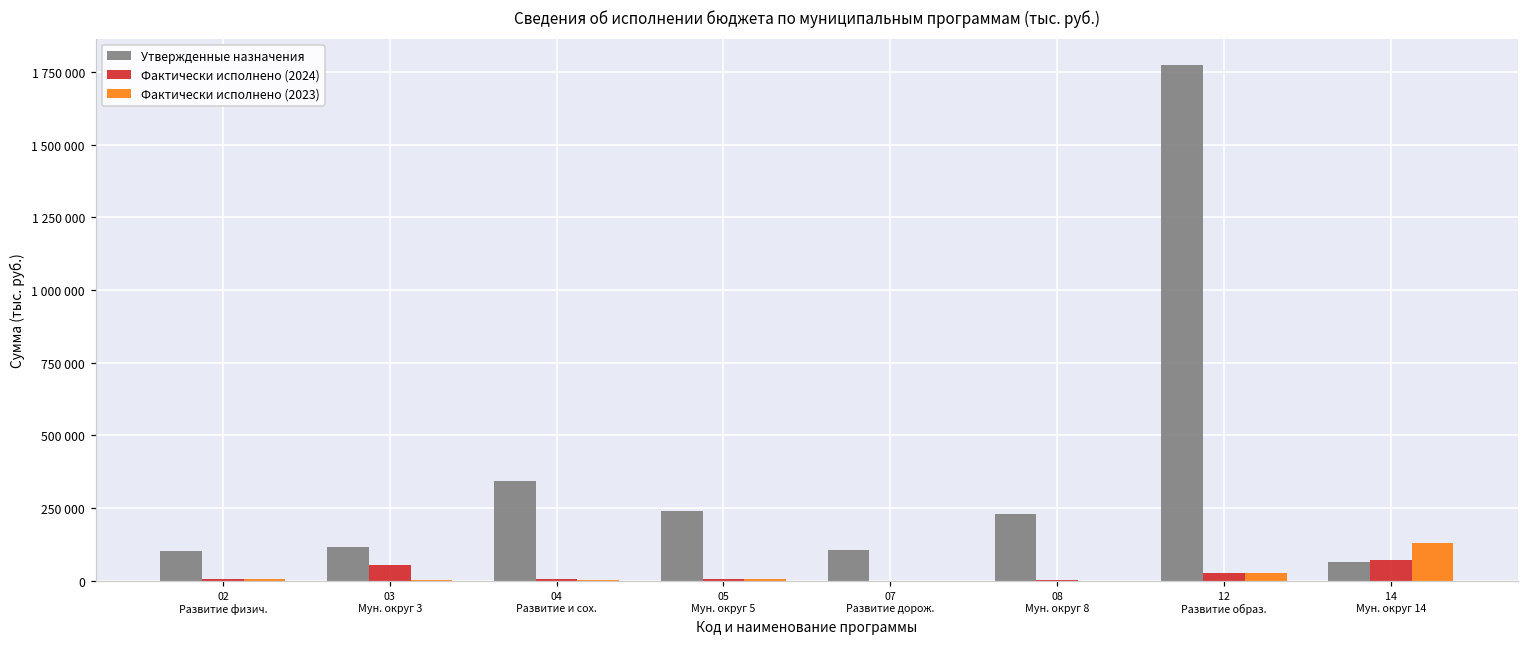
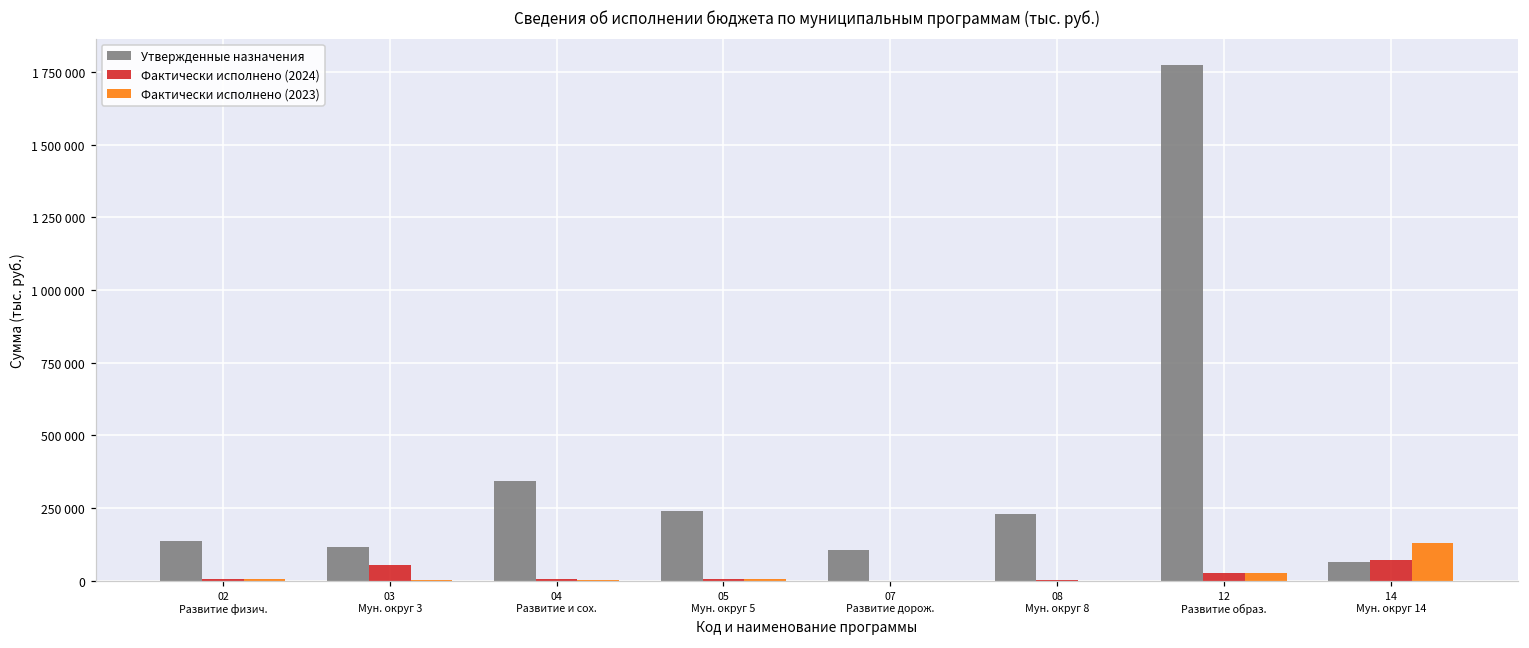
  {
    "Утвержденные назначения": {
-     "02 Развитие физич.": 100000,
+     "02 Развитие физич.": 140000,
      "03 Мун. округ 3": 120000,
      "04 Развитие и сох.": 340000,
      "05 Мун. округ 5": 240000,
      "07 Развитие дорож.": 110000,
      "08 Мун. округ 8": 230000,
      "12 Развитие образ.": 1780000,
      "14 Мун. округ 14": 60000
    },
    "Фактически исполнено (2024)": {
      "03 Мун. округ 3": 50000,
      "12 Развитие образ.": 30000,
      "14 Мун. округ 14": 70000
    },
    "Фактически исполнено (2023)": {
      "12 Развитие образ.": 30000,
      "14 Мун. округ 14": 130000
    }
  }
